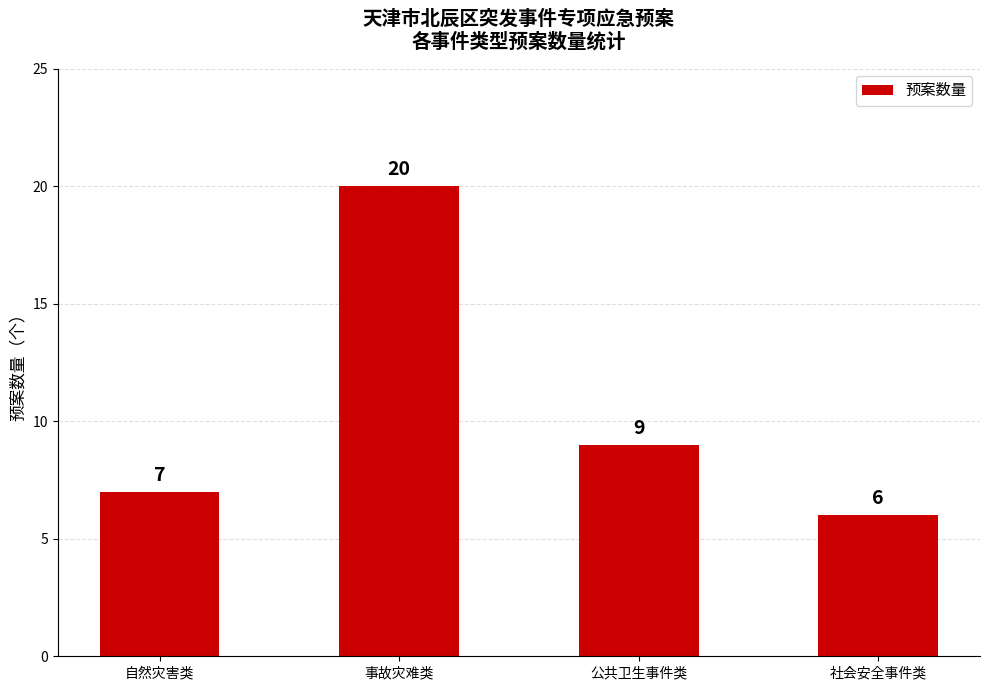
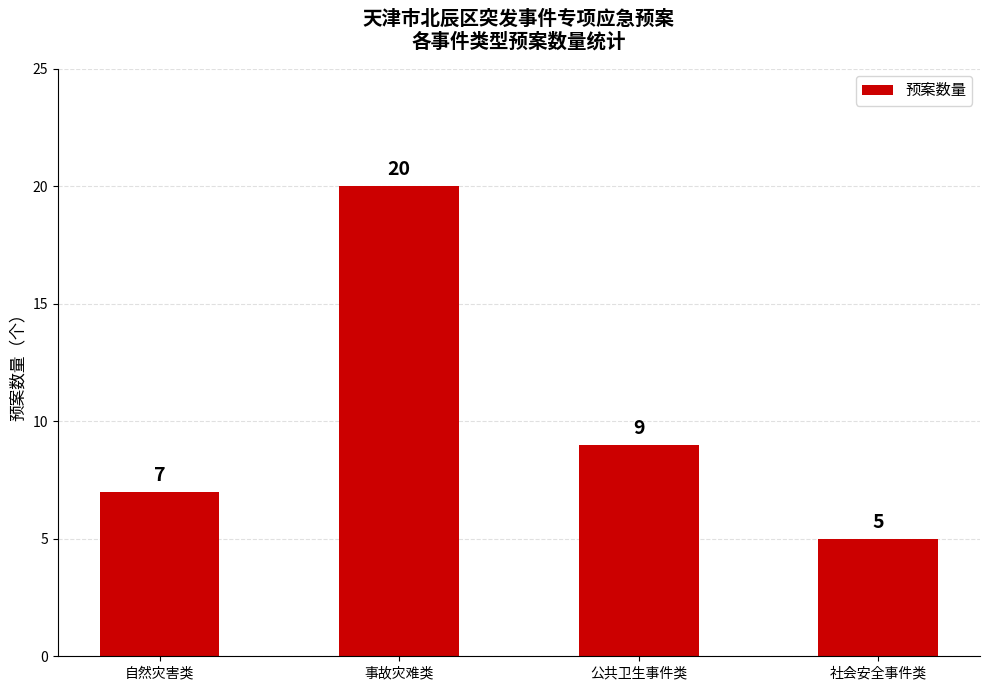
  {
    "自然灾害类": 7,
    "事故灾难类": 20,
    "公共卫生事件类": 9,
-   "社会安全事件类": 6
+   "社会安全事件类": 5
  }
